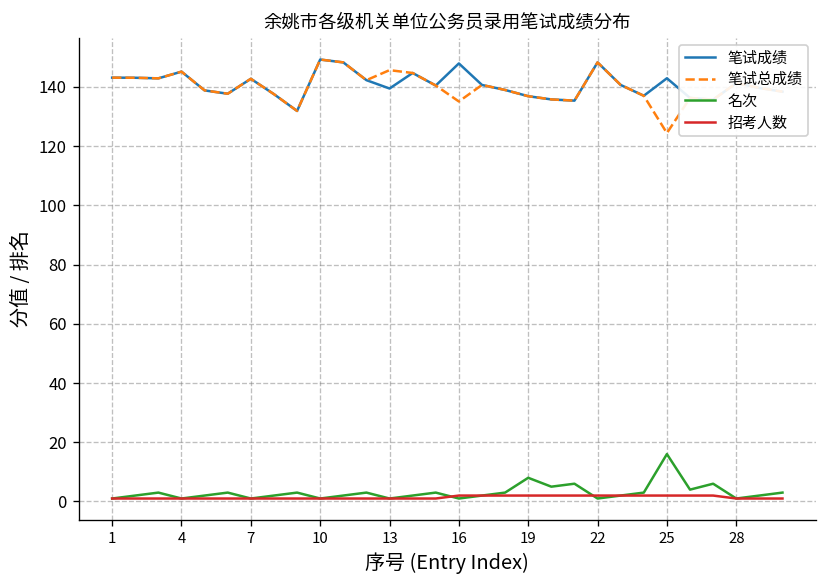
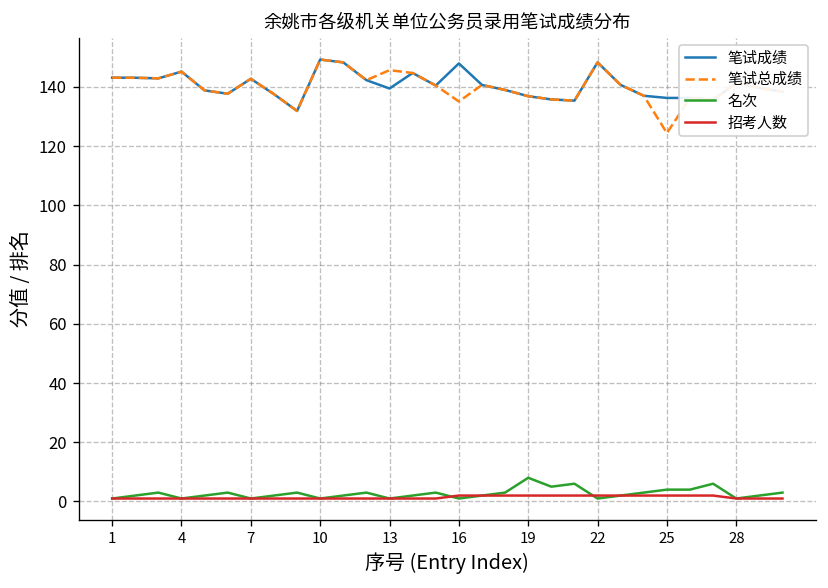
  {
    "笔试成绩": {
      "13": 139,
      "16": 148,
-     "25": 143
+     "25": 136
    },
    "笔试总成绩": {
      "13": 146,
      "16": 135,
      "25": 124
    },
    "名次": {
      "19": 8,
-     "25": 16
+     "25": 4
    },
    "招考人数": {
      "19": 2,
      "25": 2
    }
  }
